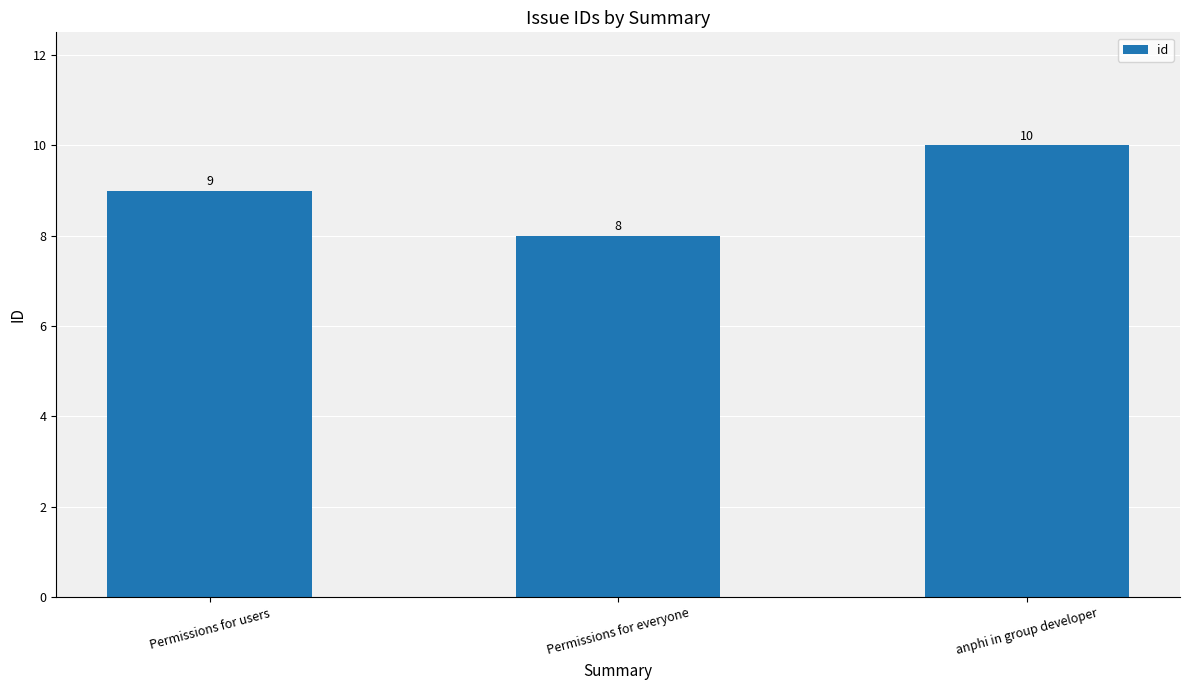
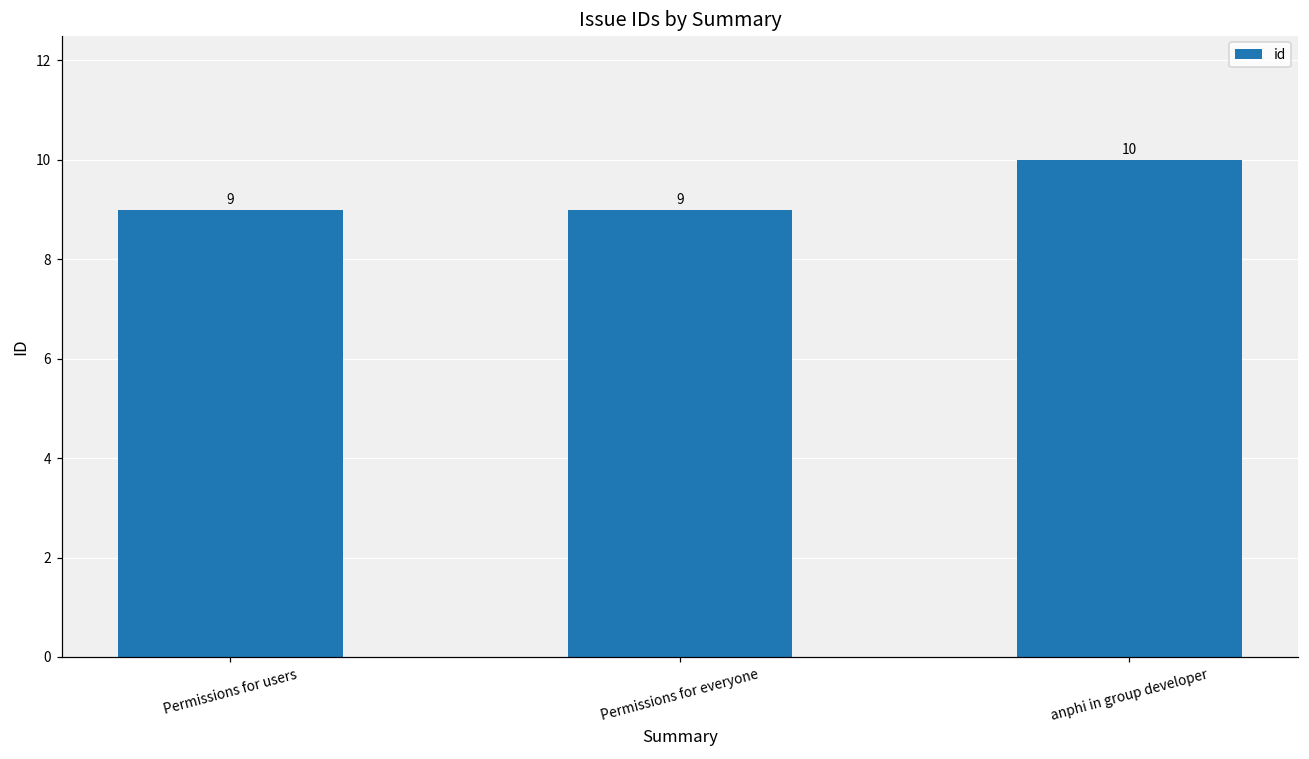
  {
    "Permissions for users": 9,
-   "Permissions for everyone": 8,
+   "Permissions for everyone": 9,
    "anphi in group developer": 10
  }
